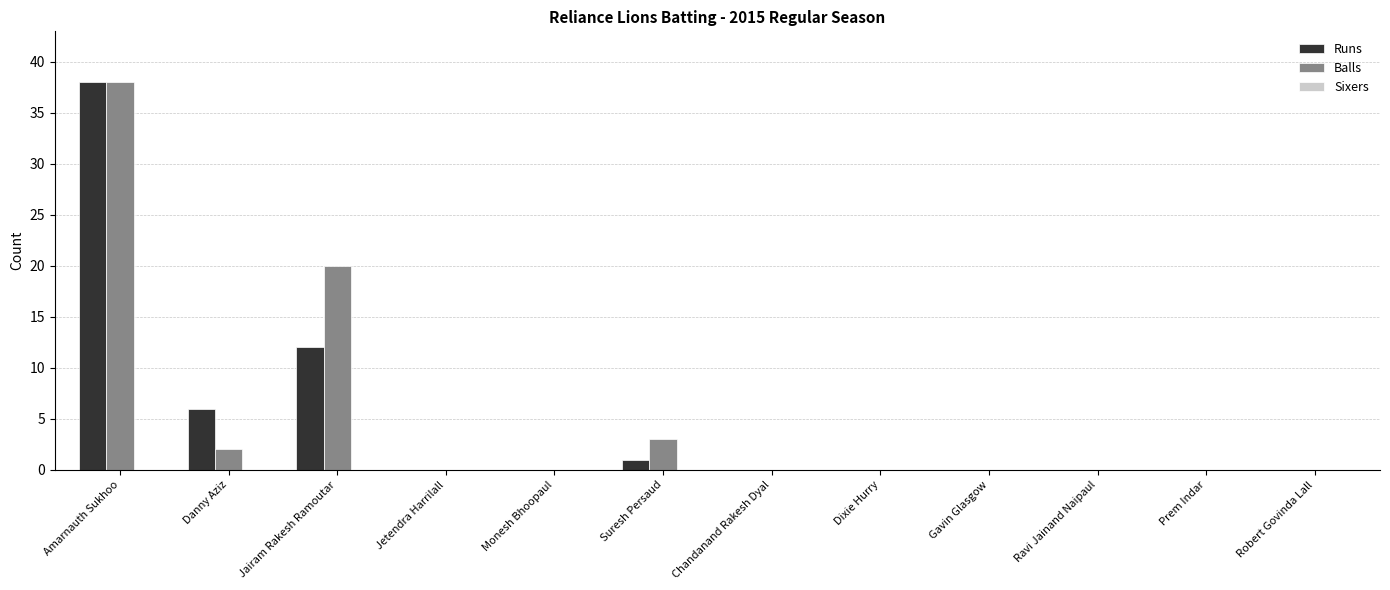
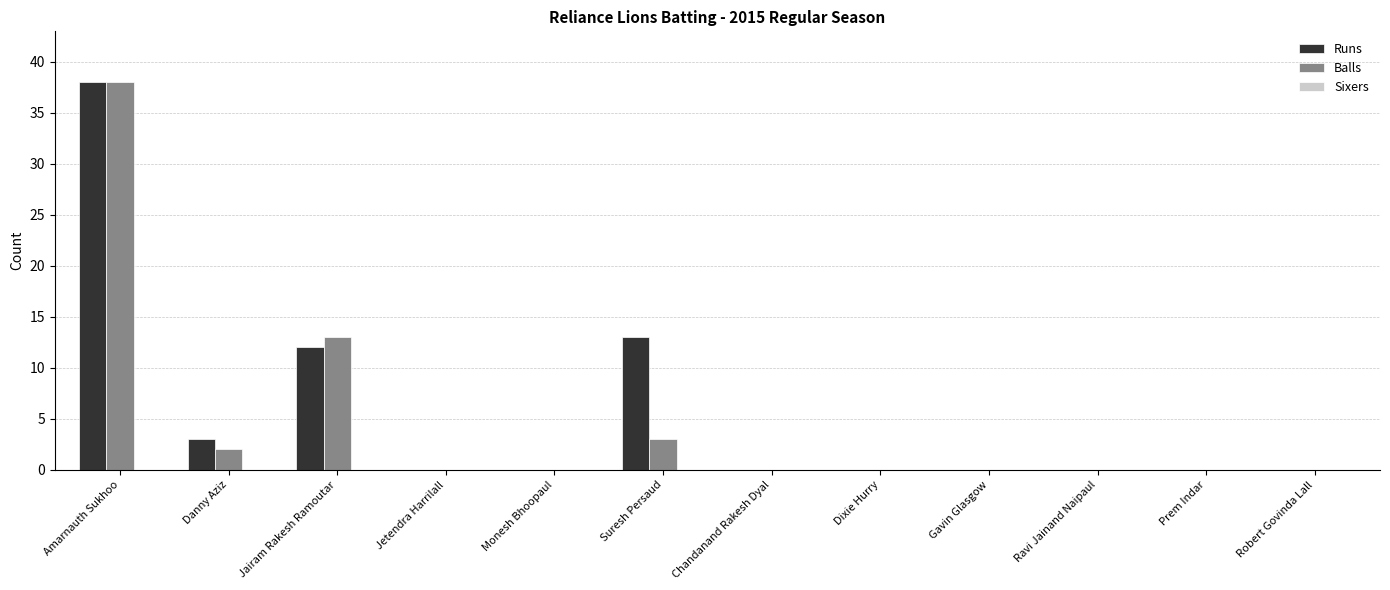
  {
    "Runs": {
      "Amarnauth Sukhoo": 38,
-     "Danny Aziz": 6,
+     "Danny Aziz": 3,
      "Jairam Rakesh Ramoutar": 12,
      "Jetendra Harrilall": 0,
      "Monesh Bhoopaul": 0,
-     "Suresh Persaud": 1,
+     "Suresh Persaud": 13,
      "Chandanand Rakesh Dyal": 0,
      "Dixie Hurry": 0,
      "Gavin Glasgow": 0,
      "Ravi Jainand Naipaul": 0,
      "Prem Indar": 0,
      "Robert Govinda Lall": 0
    },
    "Balls": {
      "Amarnauth Sukhoo": 38,
      "Danny Aziz": 2,
-     "Jairam Rakesh Ramoutar": 20,
+     "Jairam Rakesh Ramoutar": 13,
      "Jetendra Harrilall": 0,
      "Monesh Bhoopaul": 0,
      "Suresh Persaud": 3,
      "Chandanand Rakesh Dyal": 0,
      "Dixie Hurry": 0,
      "Gavin Glasgow": 0,
      "Ravi Jainand Naipaul": 0,
      "Prem Indar": 0,
      "Robert Govinda Lall": 0
    },
    "Sixers": {
      "Amarnauth Sukhoo": 0,
      "Danny Aziz": 0,
      "Jairam Rakesh Ramoutar": 0,
      "Jetendra Harrilall": 0,
      "Monesh Bhoopaul": 0,
      "Suresh Persaud": 0,
      "Chandanand Rakesh Dyal": 0,
      "Dixie Hurry": 0,
      "Gavin Glasgow": 0,
      "Ravi Jainand Naipaul": 0,
      "Prem Indar": 0,
      "Robert Govinda Lall": 0
    }
  }
